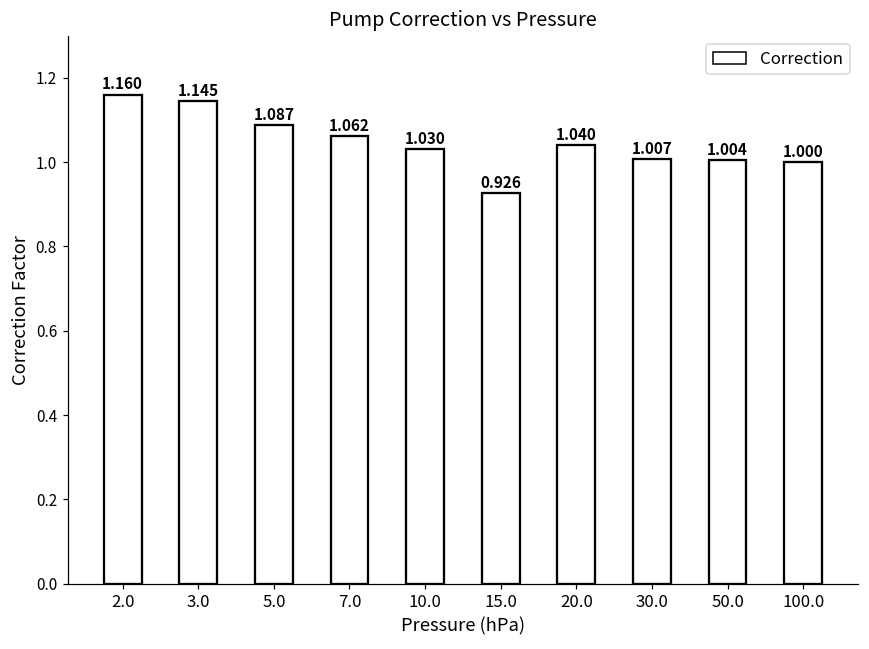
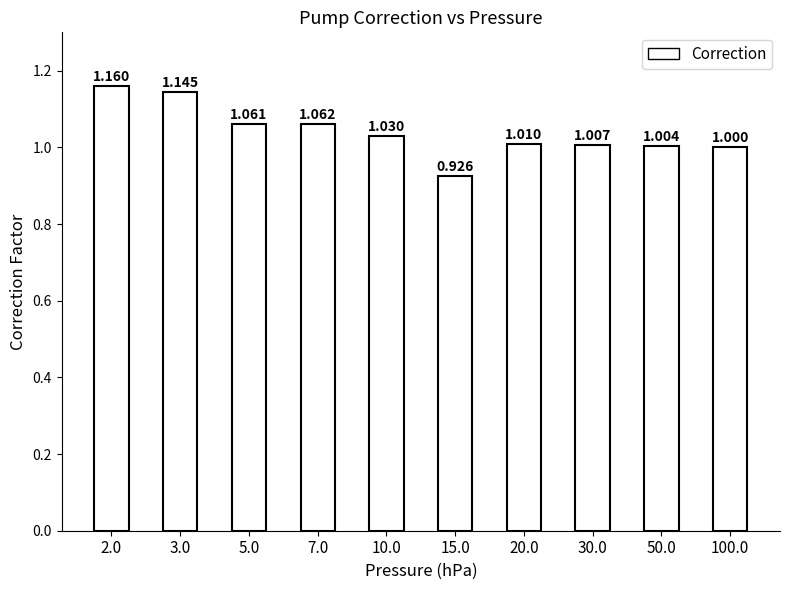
  {
    "2.0": 1.160,
    "3.0": 1.145,
-   "5.0": 1.087,
+   "5.0": 1.061,
    "7.0": 1.062,
    "10.0": 1.030,
    "15.0": 0.926,
-   "20.0": 1.040,
+   "20.0": 1.010,
    "30.0": 1.007,
    "50.0": 1.004,
    "100.0": 1.000
  }
